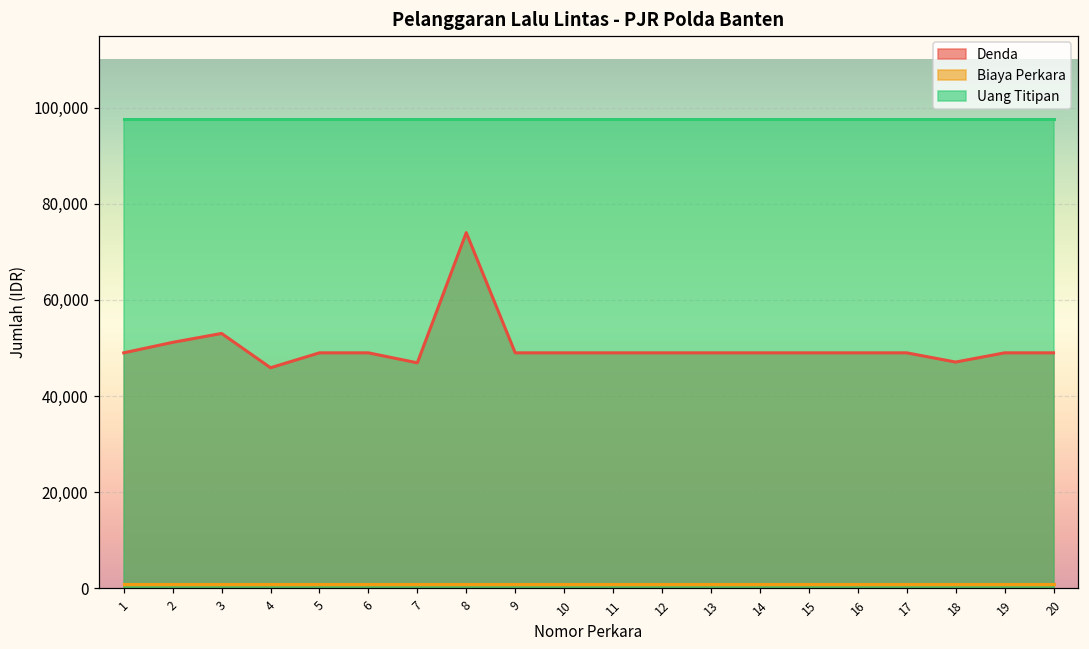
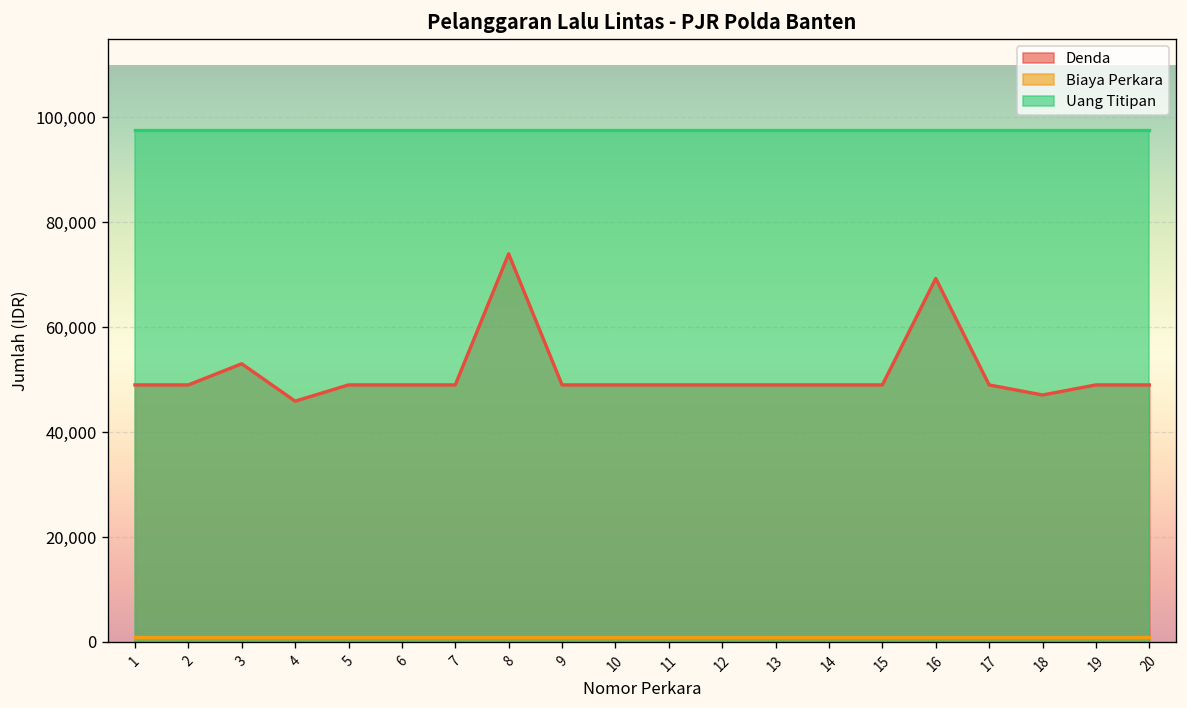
  {
    "Denda": {
      "1": "49,000",
-     "2": "51,000",
+     "2": "49,000",
      "3": "53,000",
      "4": "46,000",
      "5": "49,000",
      "6": "49,000",
-     "7": "47,000",
+     "7": "49,000",
      "8": "74,000",
      "9": "49,000",
      "10": "49,000",
      "11": "49,000",
      "12": "49,000",
      "13": "49,000",
      "14": "49,000",
      "15": "49,000",
-     "16": "49,000",
+     "16": "69,000",
      "17": "49,000",
      "18": "47,000",
      "19": "49,000",
      "20": "49,000"
    },
    "Biaya Perkara": {
      "1": "1,000",
      "2": "1,000",
      "3": "1,000",
      "4": "1,000",
      "5": "1,000",
      "6": "1,000",
      "7": "1,000",
      "8": "1,000",
      "9": "1,000",
      "10": "1,000",
      "11": "1,000",
      "12": "1,000",
      "13": "1,000",
      "14": "1,000",
      "15": "1,000",
      "16": "1,000",
      "17": "1,000",
      "18": "1,000",
      "19": "1,000",
      "20": "1,000"
    },
    "Uang Titipan": {
      "1": "98,000",
      "2": "98,000",
      "3": "98,000",
      "4": "98,000",
      "5": "98,000",
      "6": "98,000",
      "7": "98,000",
      "8": "98,000",
      "9": "98,000",
      "10": "98,000",
      "11": "98,000",
      "12": "98,000",
      "13": "98,000",
      "14": "98,000",
      "15": "98,000",
      "16": "98,000",
      "17": "98,000",
      "18": "98,000",
      "19": "98,000",
      "20": "98,000"
    }
  }
